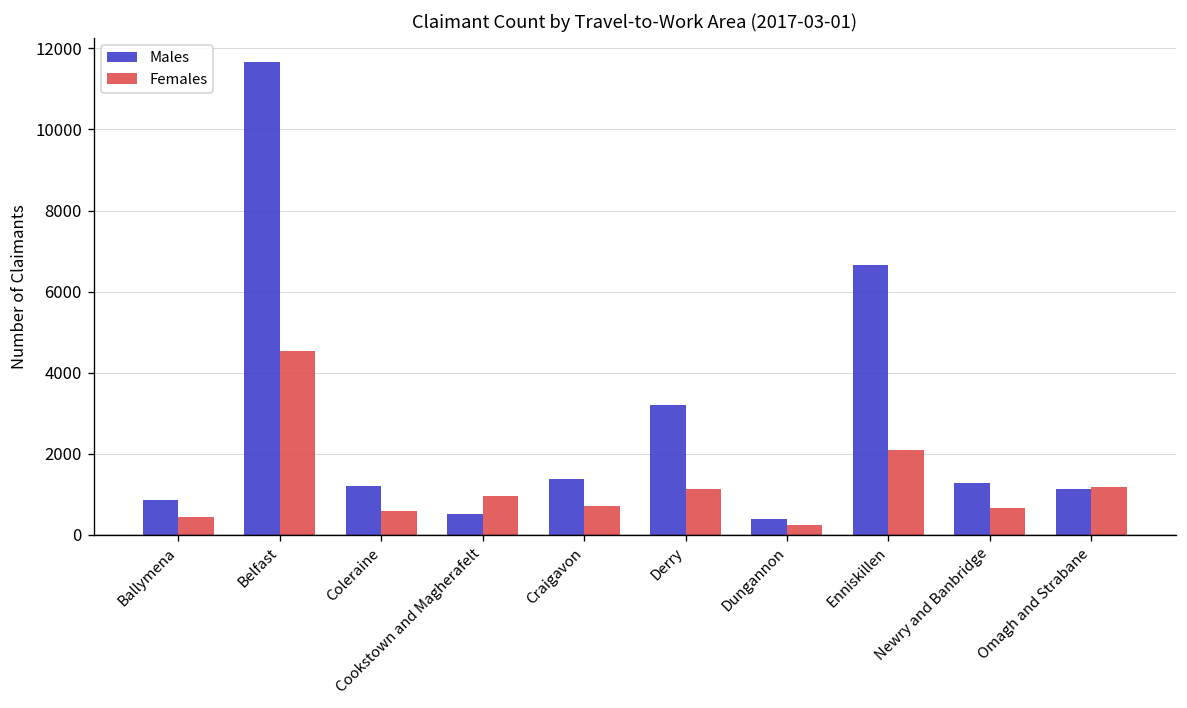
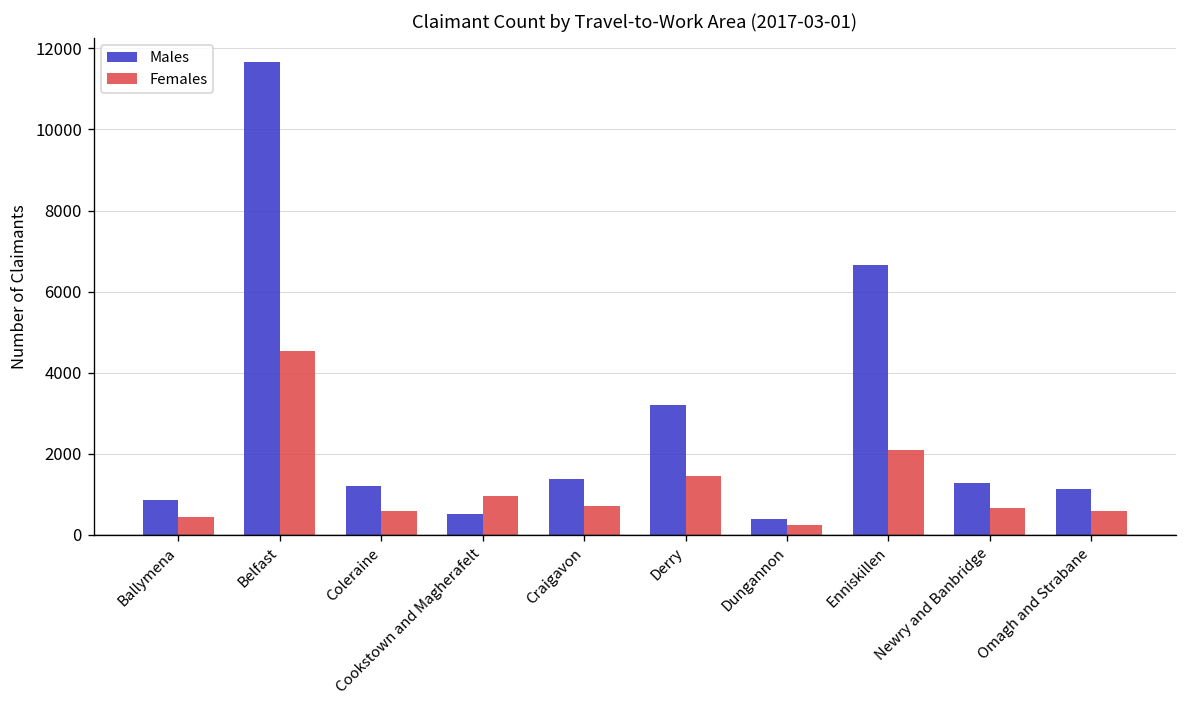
  {
    "Males": {
      "Ballymena": 900,
      "Belfast": 11700,
      "Coleraine": 1200,
      "Cookstown and Magherafelt": 500,
      "Craigavon": 1400,
      "Derry": 3200,
      "Dungannon": 400,
      "Enniskillen": 6700,
      "Newry and Banbridge": 1300,
      "Omagh and Strabane": 1100
    },
    "Females": {
      "Ballymena": 400,
      "Belfast": 4500,
      "Coleraine": 600,
      "Cookstown and Magherafelt": 1000,
      "Craigavon": 700,
-     "Derry": 1100,
+     "Derry": 1400,
      "Dungannon": 200,
      "Enniskillen": 2100,
      "Newry and Banbridge": 700,
-     "Omagh and Strabane": 1200
+     "Omagh and Strabane": 600
    }
  }
